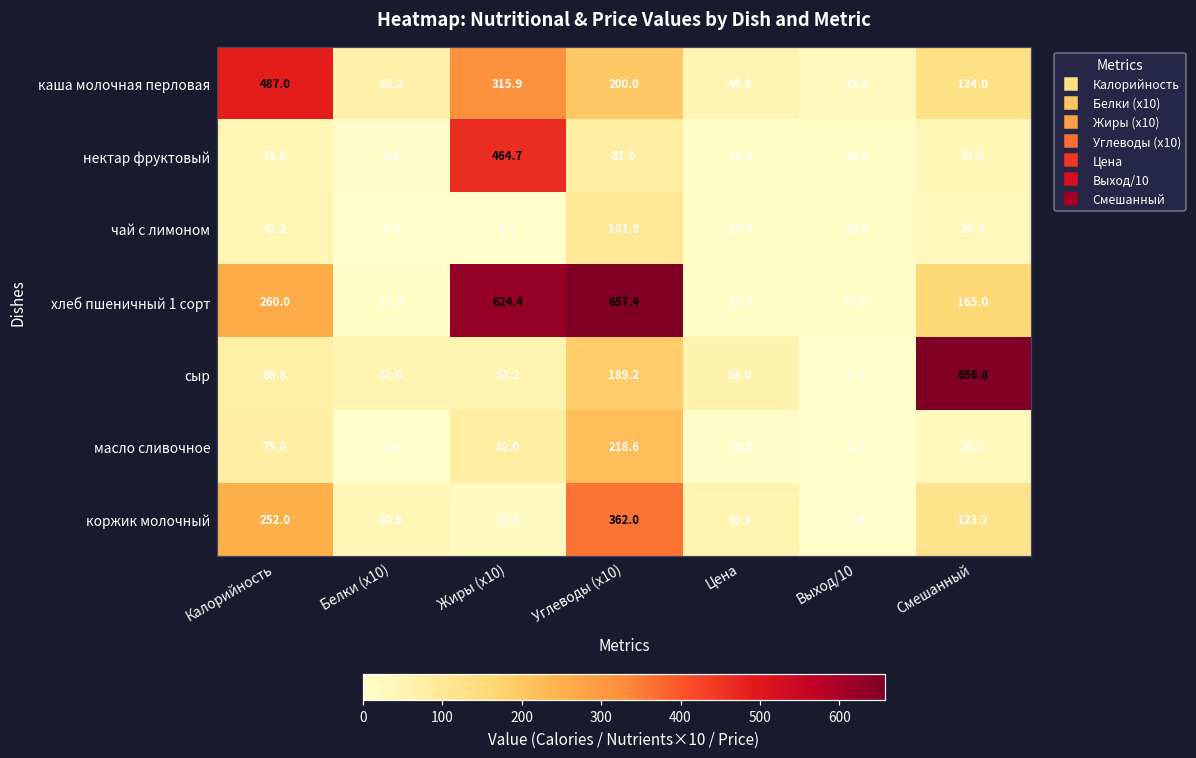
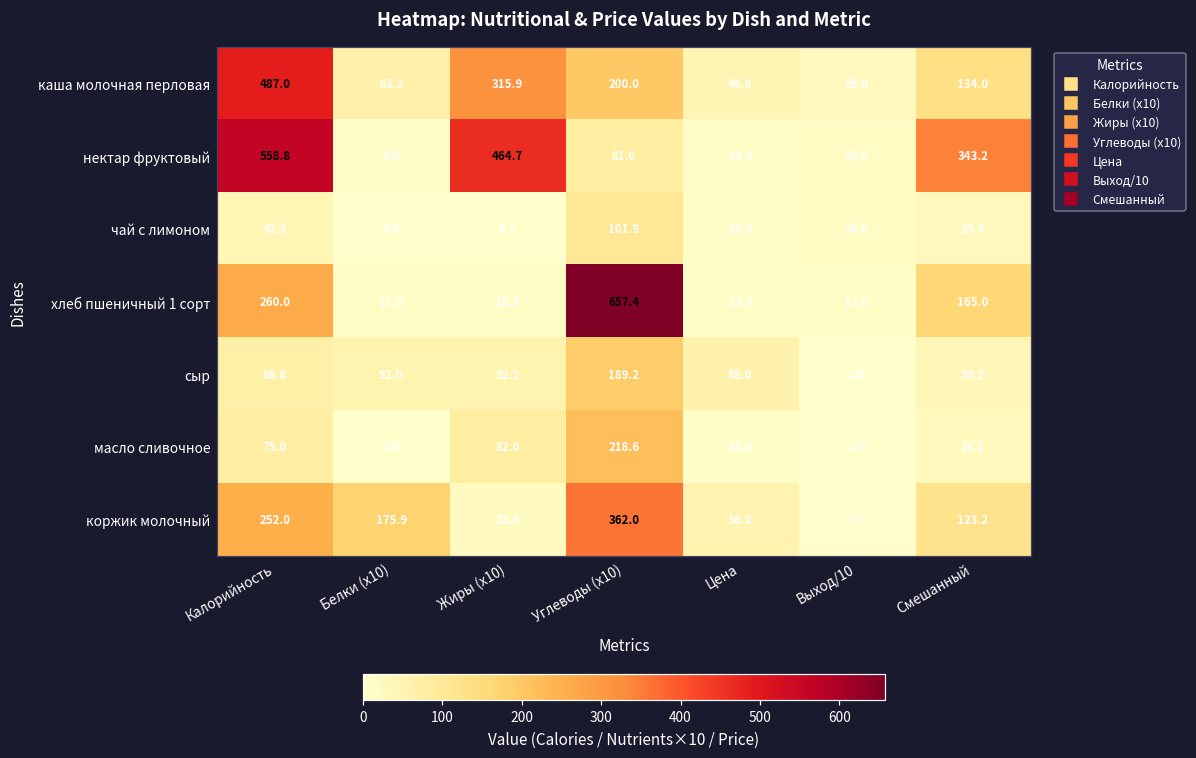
  {
    "каша молочная перловая": {
      "Калорийность": 487.0,
      "Белки (x10)": 63.2,
      "Жиры (x10)": 315.9,
      "Углеводы (x10)": 200.0,
      "Цена": 46.8,
      "Выход/10": 25.0,
      "Смешанный": 134.0
    },
    "нектар фруктовый": {
-     "Калорийность": 43.0,
+     "Калорийность": 558.8,
      "Белки (x10)": 9.0,
      "Жиры (x10)": 464.7,
      "Углеводы (x10)": 81.0,
      "Цена": 14.0,
      "Выход/10": 20.0,
-     "Смешанный": 37.0
+     "Смешанный": 343.2
    },
    "чай с лимоном": {
      "Калорийность": 42.3,
      "Белки (x10)": 0.6,
      "Жиры (x10)": 0.1,
      "Углеводы (x10)": 101.9,
      "Цена": 10.5,
      "Выход/10": 20.0,
      "Смешанный": 29.4
    },
    "хлеб пшеничный 1 сорт": {
      "Калорийность": 260.0,
      "Белки (x10)": 11.9,
-     "Жиры (x10)": 624.4,
+     "Жиры (x10)": 11.9,
      "Углеводы (x10)": 657.4,
      "Цена": 13.0,
      "Выход/10": 11.0,
      "Смешанный": 165.0
    },
    "сыр": {
      "Калорийность": 68.8,
      "Белки (x10)": 52.0,
      "Жиры (x10)": 52.2,
      "Углеводы (x10)": 189.2,
      "Цена": 58.0,
      "Выход/10": 2.0,
-     "Смешанный": 656.8
+     "Смешанный": 39.2
    },
    "масло сливочное": {
      "Калорийность": 75.0,
      "Белки (x10)": 0.0,
      "Жиры (x10)": 82.0,
      "Углеводы (x10)": 218.6,
      "Цена": 10.0,
      "Выход/10": 1.0,
      "Смешанный": 28.2
    },
    "коржик молочный": {
      "Калорийность": 252.0,
-     "Белки (x10)": 40.6,
+     "Белки (x10)": 175.9,
      "Жиры (x10)": 21.5,
      "Углеводы (x10)": 362.0,
      "Цена": 56.3,
      "Выход/10": 7.0,
      "Смешанный": 123.2
    }
  }
